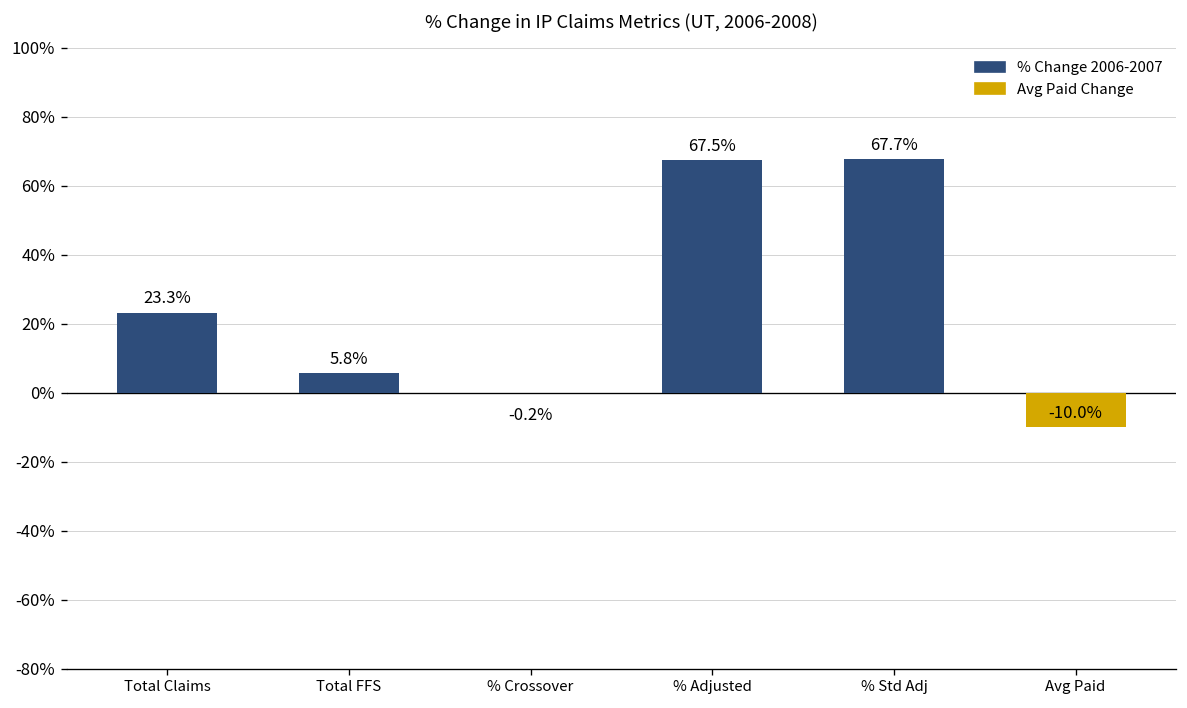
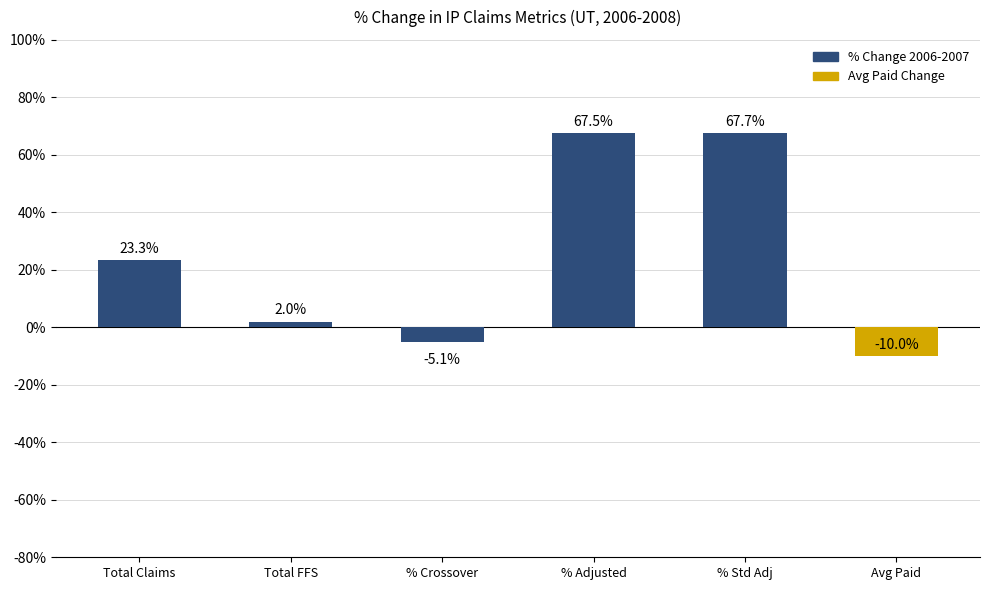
  {
    "% Change 2006-2007": {
      "Total Claims": "23.3%",
-     "Total FFS": "5.8%",
-     "% Crossover": "-0.2%",
+     "Total FFS": "2.0%",
+     "% Crossover": "-5.1%",
      "% Adjusted": "67.5%",
      "% Std Adj": "67.7%"
    }
  }
